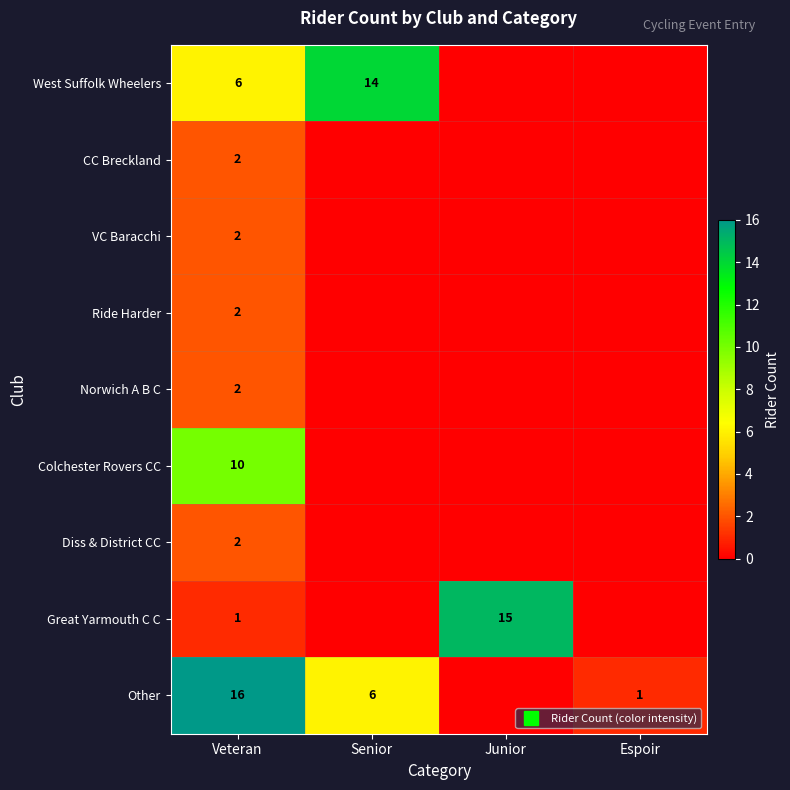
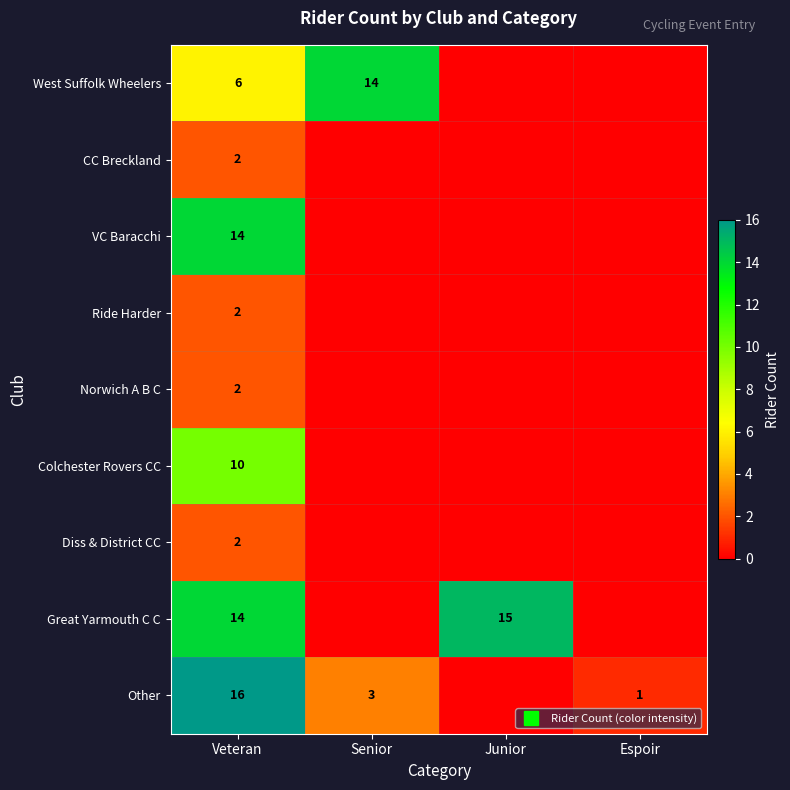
  {
    "West Suffolk Wheelers": {
      "Veteran": 6,
      "Senior": 14
    },
    "CC Breckland": {
      "Veteran": 2
    },
    "VC Baracchi": {
-     "Veteran": 2
+     "Veteran": 14
    },
    "Ride Harder": {
      "Veteran": 2
    },
    "Norwich A B C": {
      "Veteran": 2
    },
    "Colchester Rovers CC": {
      "Veteran": 10
    },
    "Diss & District CC": {
      "Veteran": 2
    },
    "Great Yarmouth C C": {
-     "Veteran": 1,
+     "Veteran": 14,
      "Junior": 15
    },
    "Other": {
      "Veteran": 16,
-     "Senior": 6,
+     "Senior": 3,
      "Espoir": 1
    }
  }
